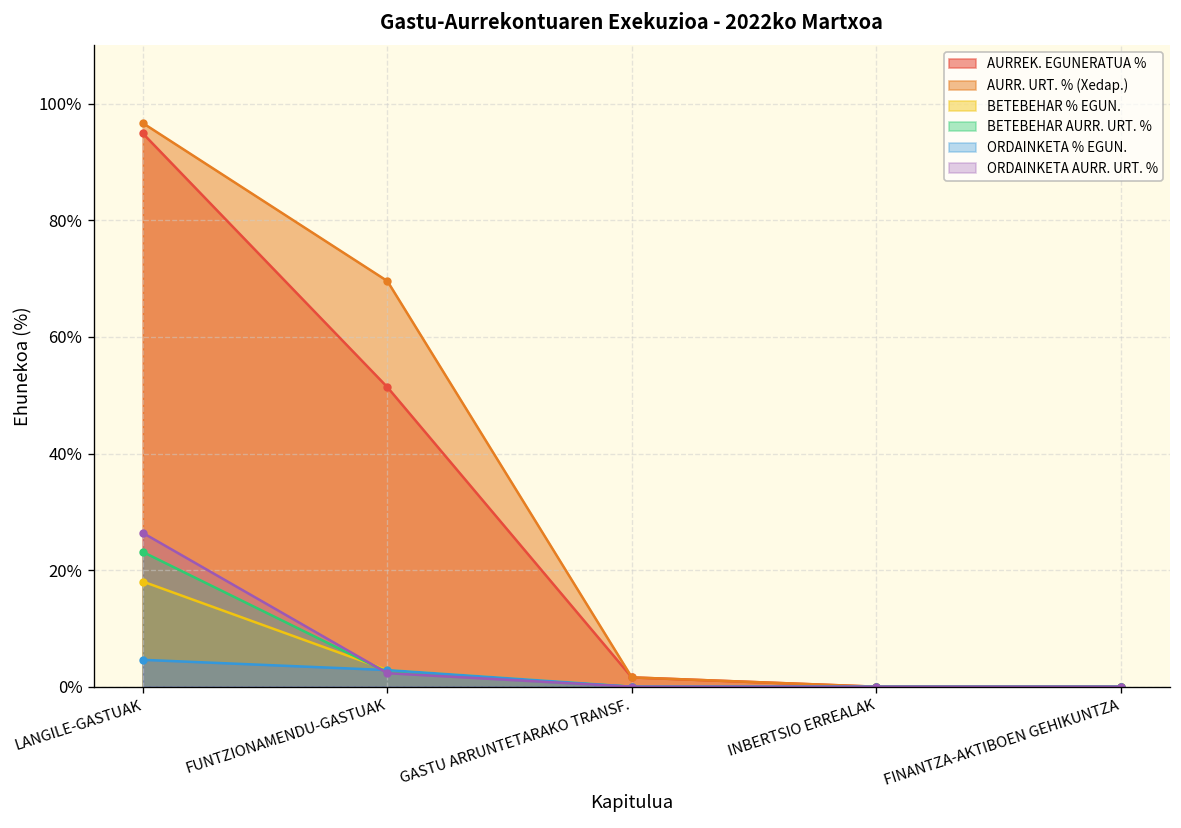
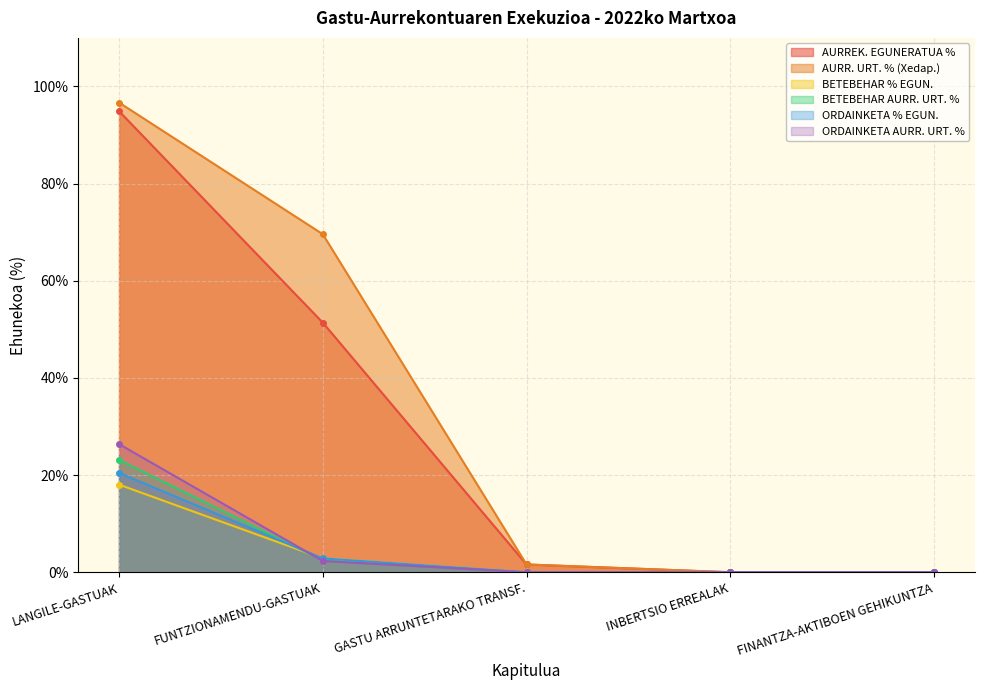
  {
    "BETEBEHAR AURR. URT. %": {
      "LANGILE-GASTUAK": "23%"
    },
    "ORDAINKETA % EGUN.": {
-     "LANGILE-GASTUAK": "5%"
+     "LANGILE-GASTUAK": "20%"
    },
    "ORDAINKETA AURR. URT. %": {
      "LANGILE-GASTUAK": "26%"
    }
  }
